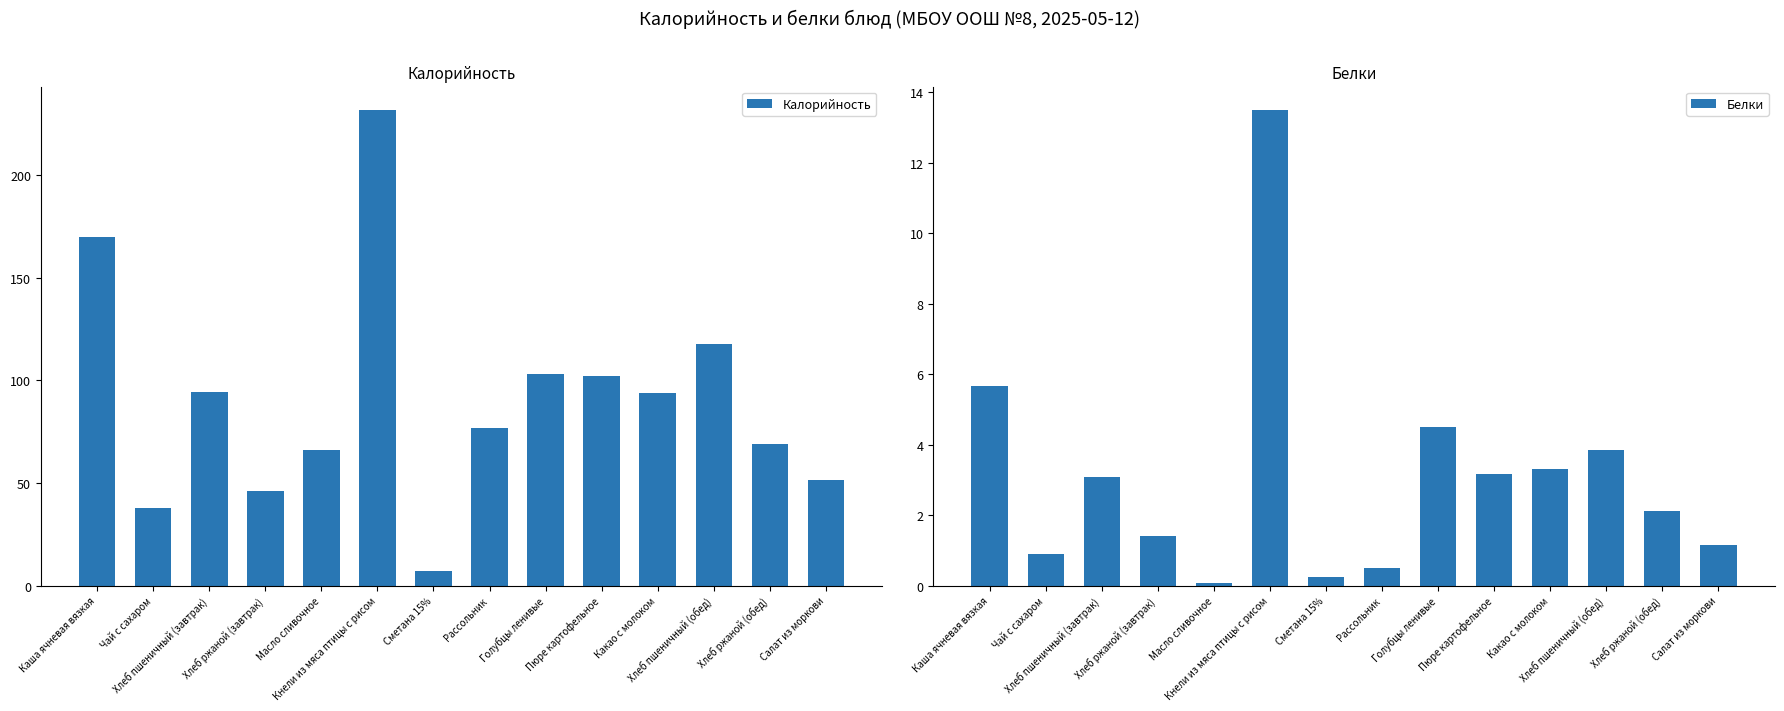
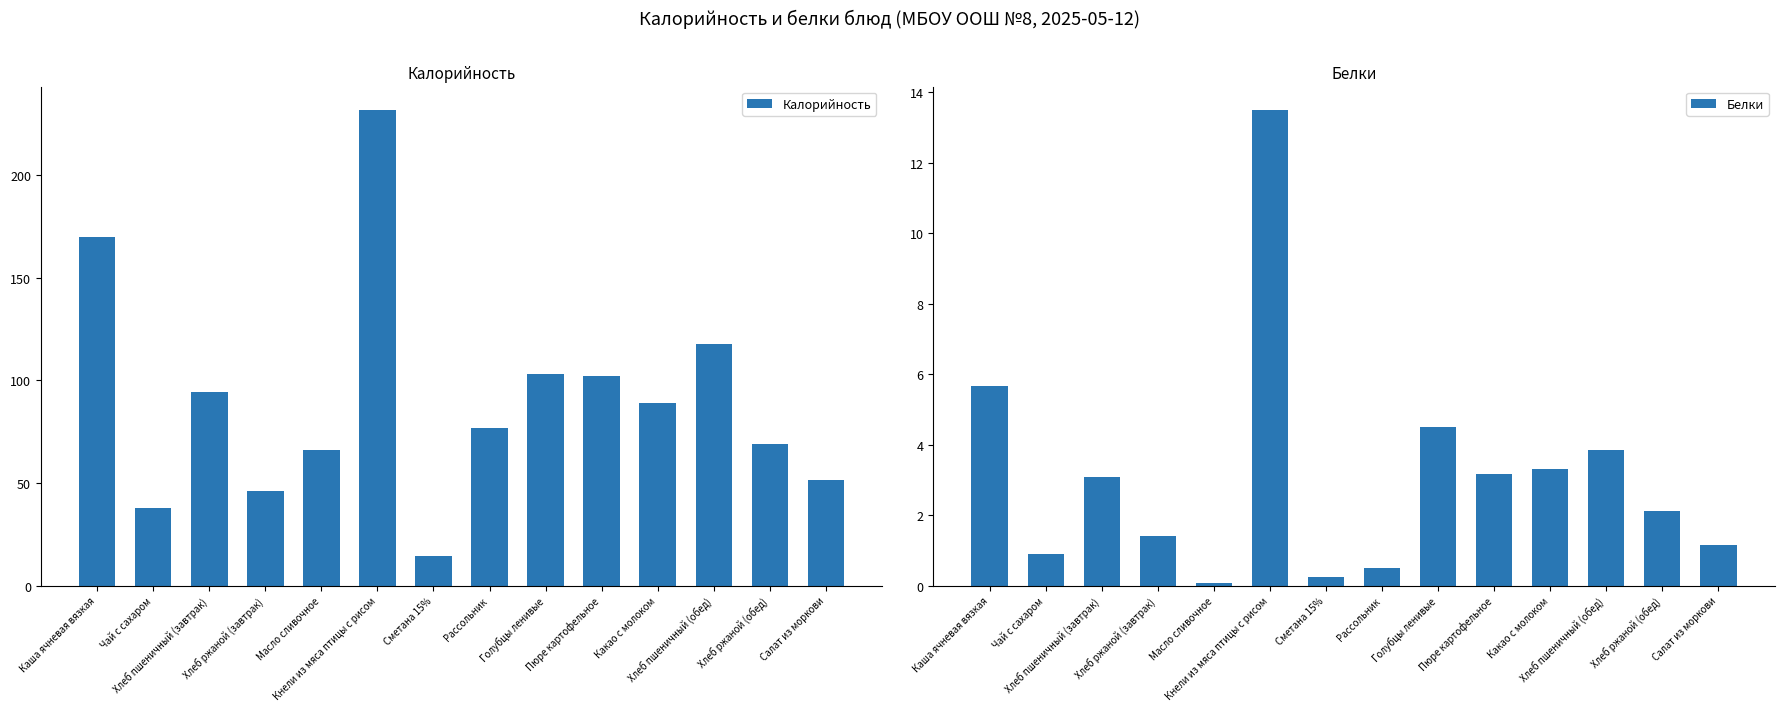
  {
    "Калорийность": {
      "Каша ячневая вязкая": 170,
      "Чай с сахаром": 38,
      "Хлеб пшеничный (завтрак)": 94,
      "Хлеб ржаной (завтрак)": 46,
      "Масло сливочное": 66,
      "Кнели из мяса птицы с рисом": 232,
-     "Сметана 15%": 7,
+     "Сметана 15%": 14,
      "Рассольник": 77,
      "Голубцы ленивые": 103,
      "Пюре картофельное": 102,
-     "Какао с молоком": 94,
+     "Какао с молоком": 89,
      "Хлеб пшеничный (обед)": 118,
      "Хлеб ржаной (обед)": 69,
      "Салат из моркови": 52
    },
    "Белки": {
      "Каша ячневая вязкая": 5.7,
      "Чай с сахаром": 0.9,
      "Хлеб пшеничный (завтрак)": 3.1,
      "Хлеб ржаной (завтрак)": 1.4,
      "Масло сливочное": 0.1,
      "Кнели из мяса птицы с рисом": 13.5,
      "Сметана 15%": 0.2,
      "Рассольник": 0.5,
      "Голубцы ленивые": 4.5,
      "Пюре картофельное": 3.2,
      "Какао с молоком": 3.3,
      "Хлеб пшеничный (обед)": 3.9,
      "Хлеб ржаной (обед)": 2.1,
      "Салат из моркови": 1.1
    }
  }
